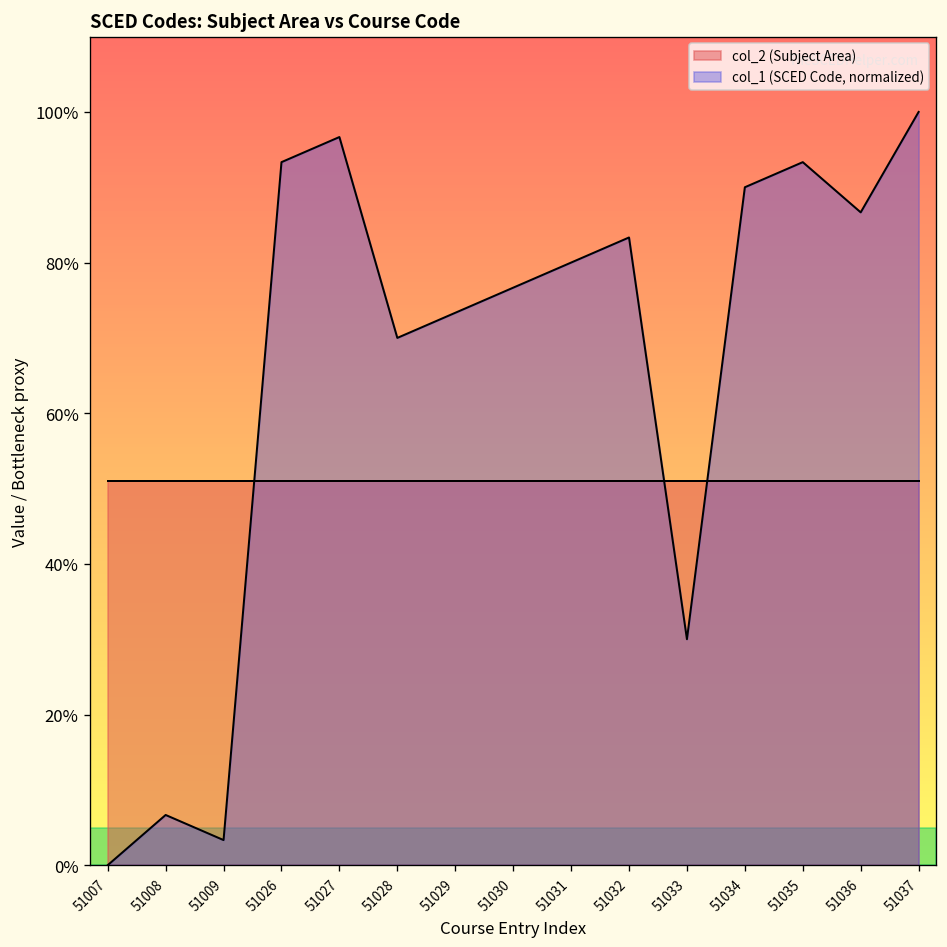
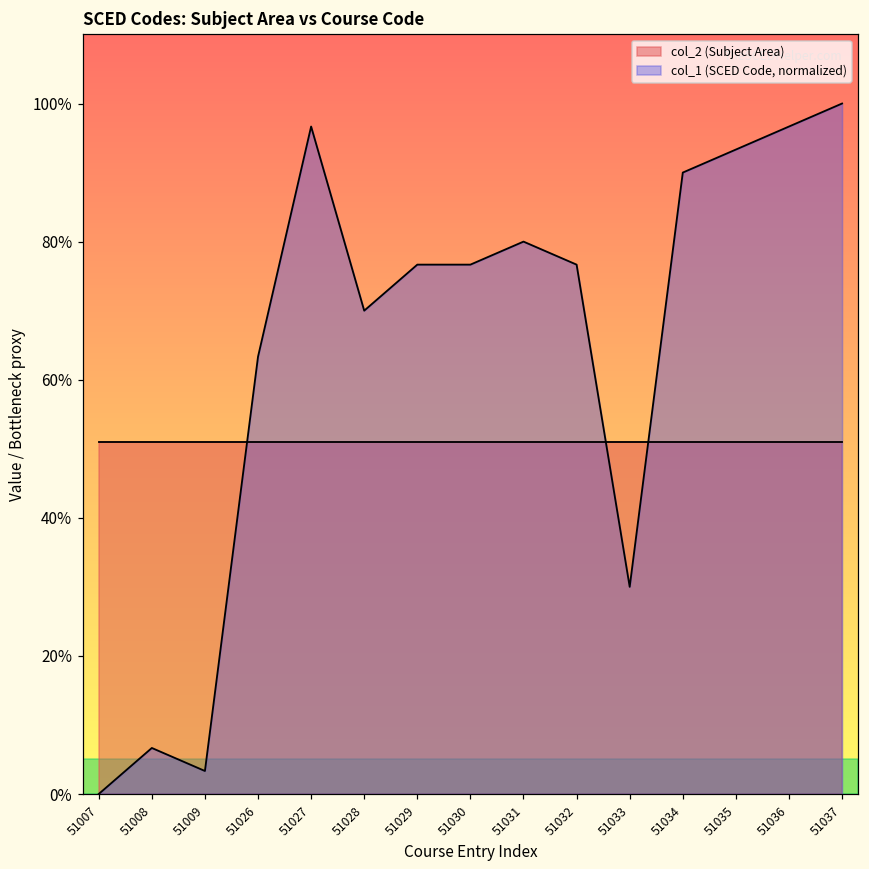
  {
    "col_2 (Subject Area)": {
      "51007": "51%",
      "51008": "51%",
      "51009": "51%",
      "51026": "51%",
      "51027": "51%",
      "51028": "51%",
      "51029": "51%",
      "51030": "51%",
      "51031": "51%",
      "51032": "51%",
      "51033": "51%",
      "51034": "51%",
      "51035": "51%",
      "51036": "51%",
      "51037": "51%"
    },
    "col_1 (SCED Code, normalized)": {
      "51007": "0%",
      "51008": "7%",
      "51009": "3%",
-     "51026": "93%",
+     "51026": "63%",
      "51027": "97%",
      "51028": "70%",
-     "51029": "73%",
+     "51029": "77%",
      "51030": "77%",
      "51031": "80%",
-     "51032": "83%",
+     "51032": "77%",
      "51033": "30%",
      "51034": "90%",
      "51035": "93%",
-     "51036": "87%",
+     "51036": "97%",
      "51037": "100%"
    }
  }
